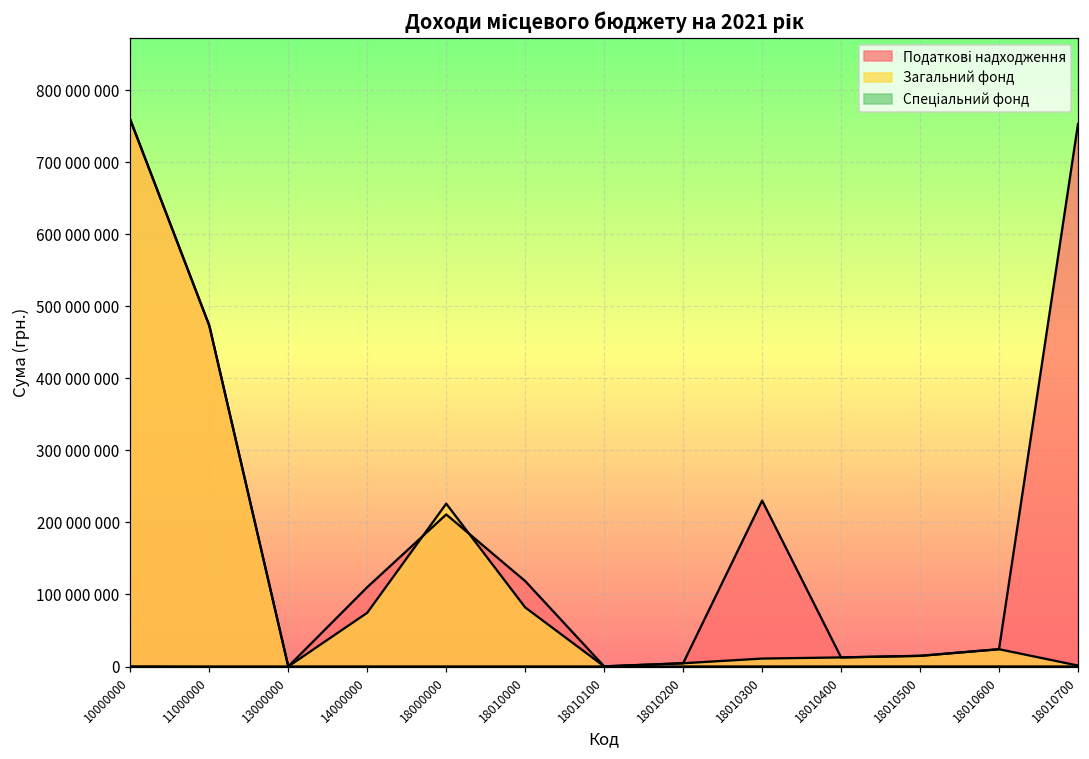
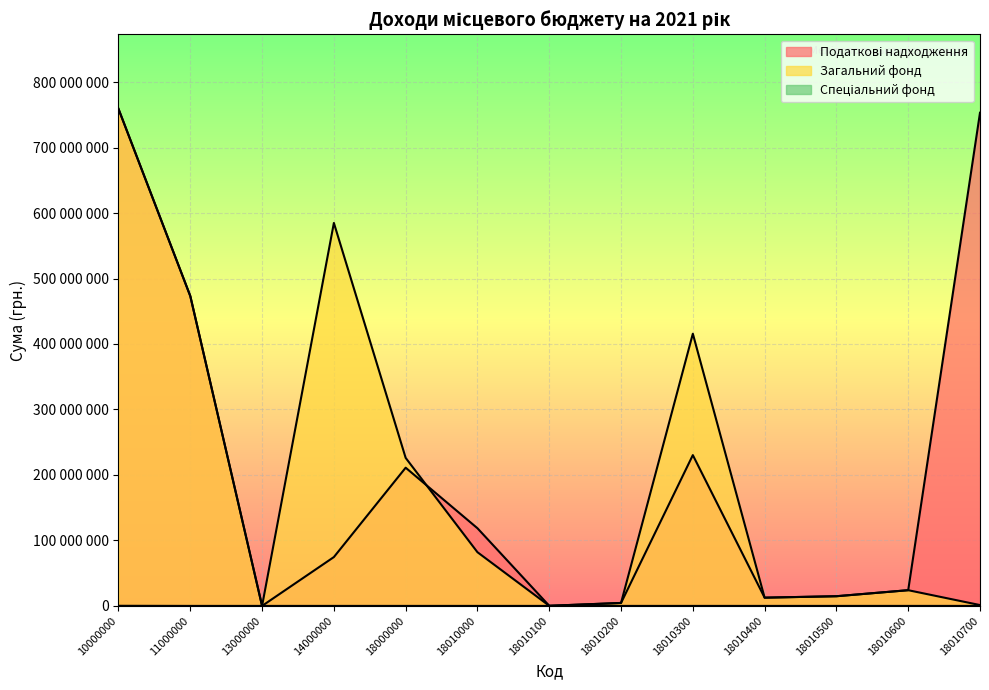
  {
    "Податкові надходження": {
-     "14000000": 110000000,
+     "14000000": 70000000,
      "18000000": 210000000,
      "18010000": 120000000,
      "18010300": 230000000,
      "18010700": 750000000
    },
    "Загальний фонд": {
-     "14000000": 70000000,
+     "14000000": 580000000,
      "18000000": 230000000,
      "18010000": 80000000,
-     "18010300": 10000000
+     "18010300": 420000000
    },
    "Спеціальний фонд": {
      "10000000": 0,
      "11000000": 0,
      "14000000": 0,
      "18000000": 0,
      "18010000": 0,
      "18010200": 0,
      "18010300": 0,
      "18010400": 0,
      "18010500": 0,
      "18010600": 0
    }
  }
